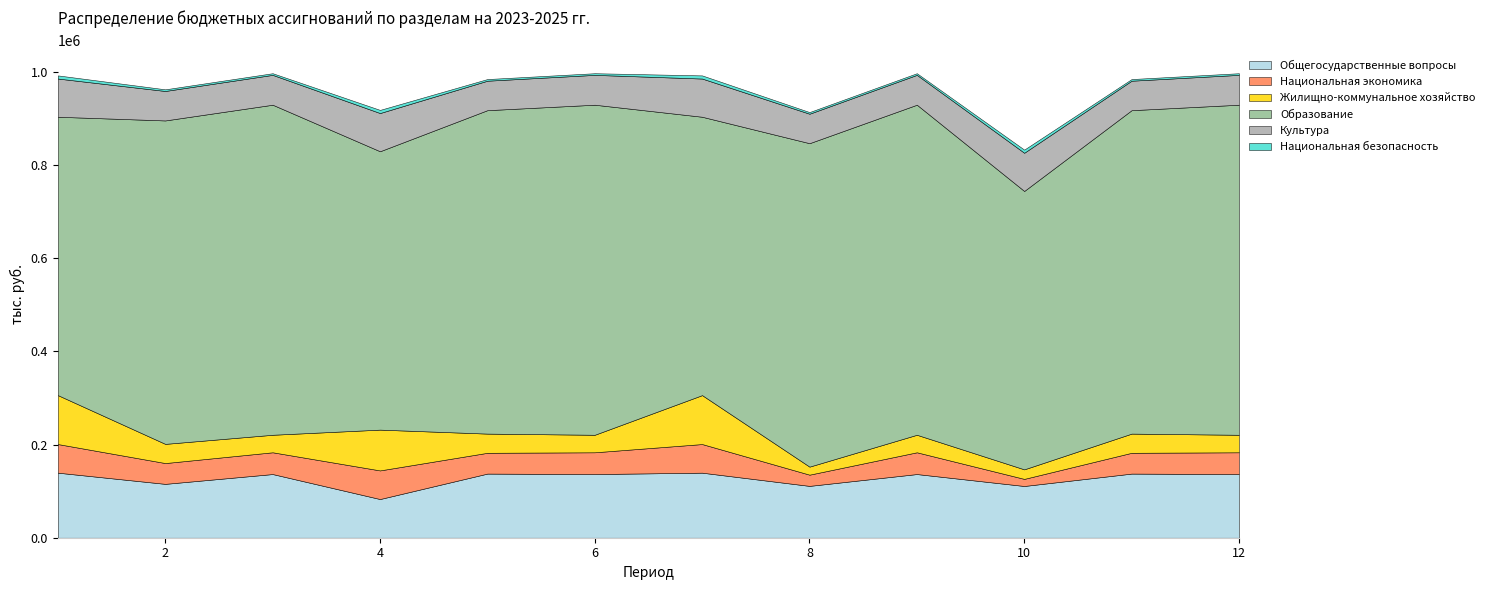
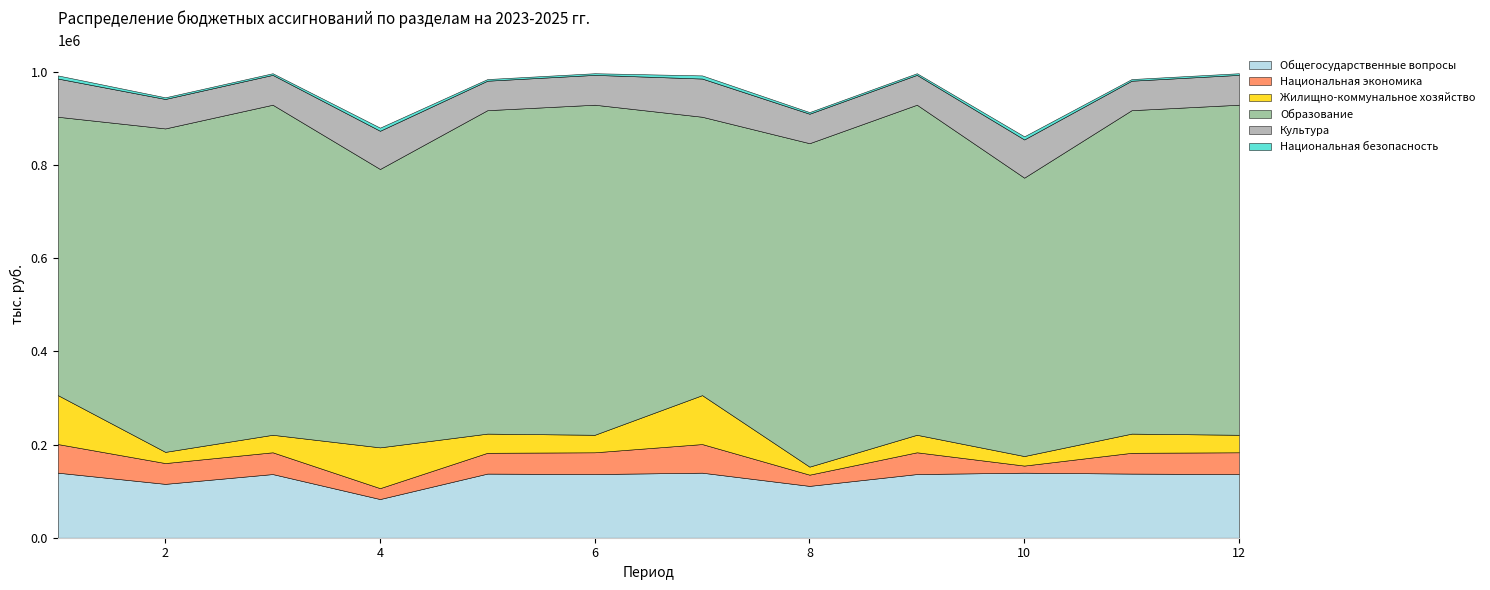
  {
    "Общегосударственные вопросы": {
      "2": 120000,
      "4": 80000,
      "6": 140000,
      "8": 110000,
-     "10": 110000,
+     "10": 140000,
      "12": 140000
    },
    "Национальная экономика": {
      "2": 40000,
-     "4": 60000,
+     "4": 20000,
      "6": 50000,
      "8": 20000,
      "10": 20000,
      "12": 50000
    },
    "Жилищно-коммунальное хозяйство": {
-     "2": 40000,
+     "2": 20000,
      "4": 90000,
      "6": 40000,
      "8": 20000,
      "10": 20000,
      "12": 40000
    },
    "Национальная безопасность": {
      "4": 10000,
      "10": 10000
    }
  }
